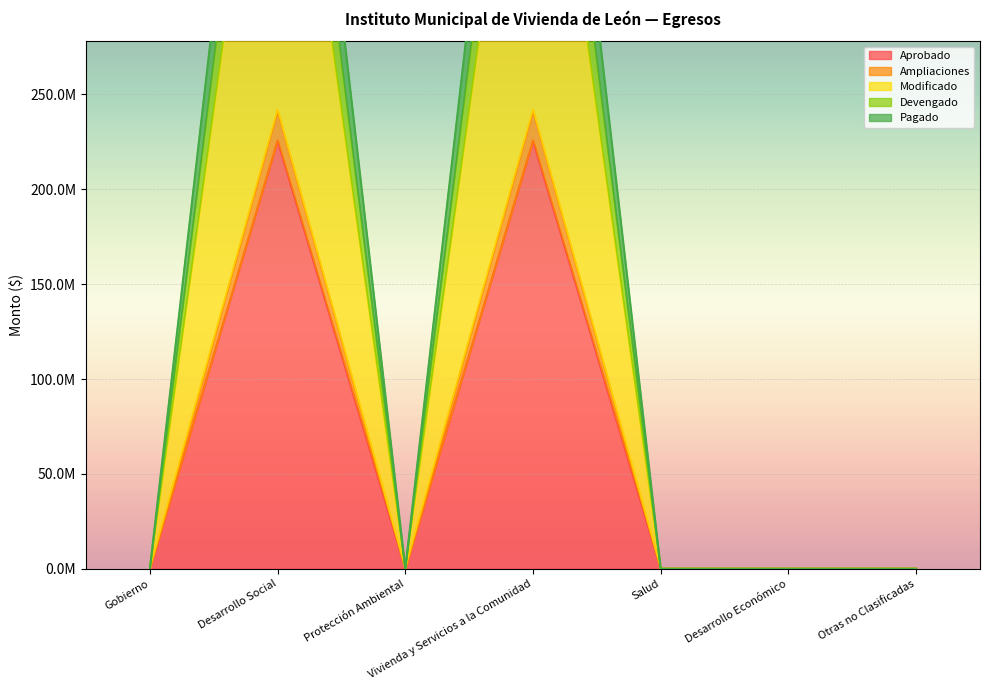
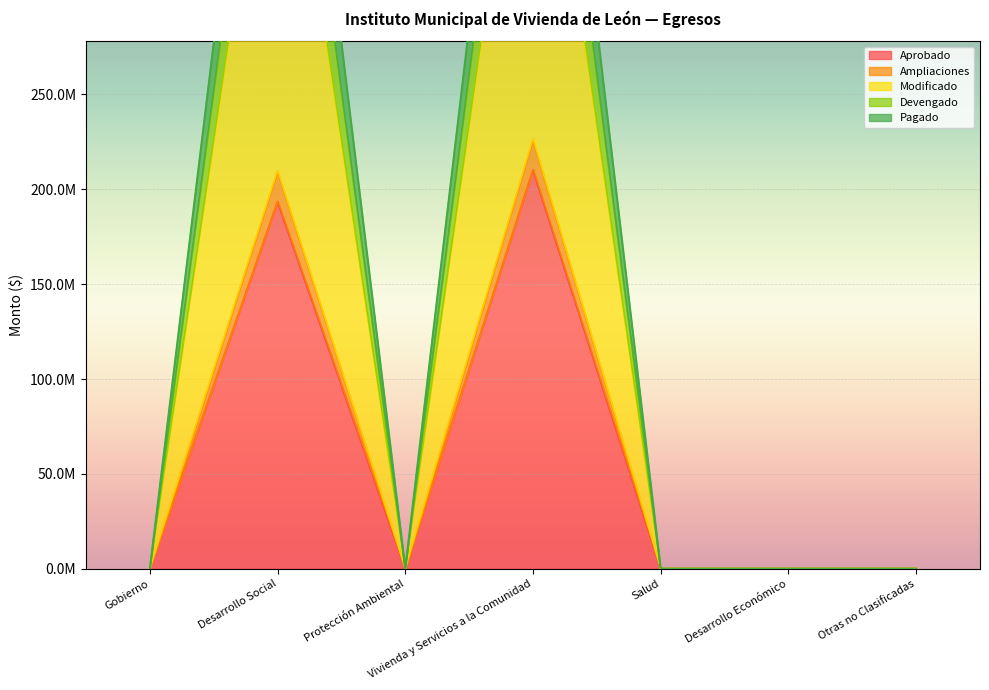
  {
    "Aprobado": {
-     "Desarrollo Social": 226000000,
-     "Vivienda y Servicios a la Comunidad": 226000000
+     "Desarrollo Social": 194000000,
+     "Vivienda y Servicios a la Comunidad": 210000000
    },
    "Ampliaciones": {
      "Desarrollo Social": 16000000,
      "Vivienda y Servicios a la Comunidad": 16000000
    }
  }
